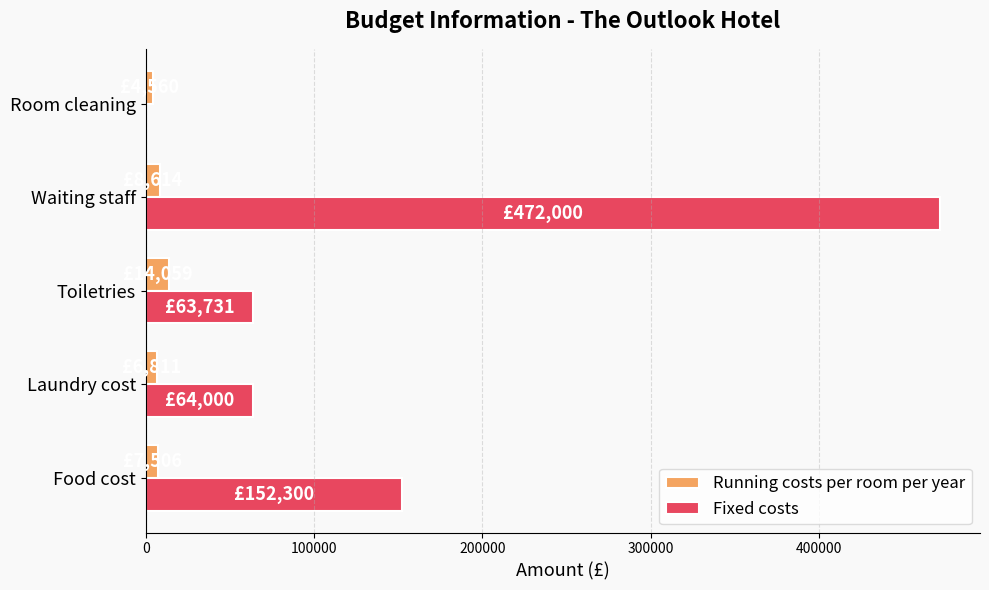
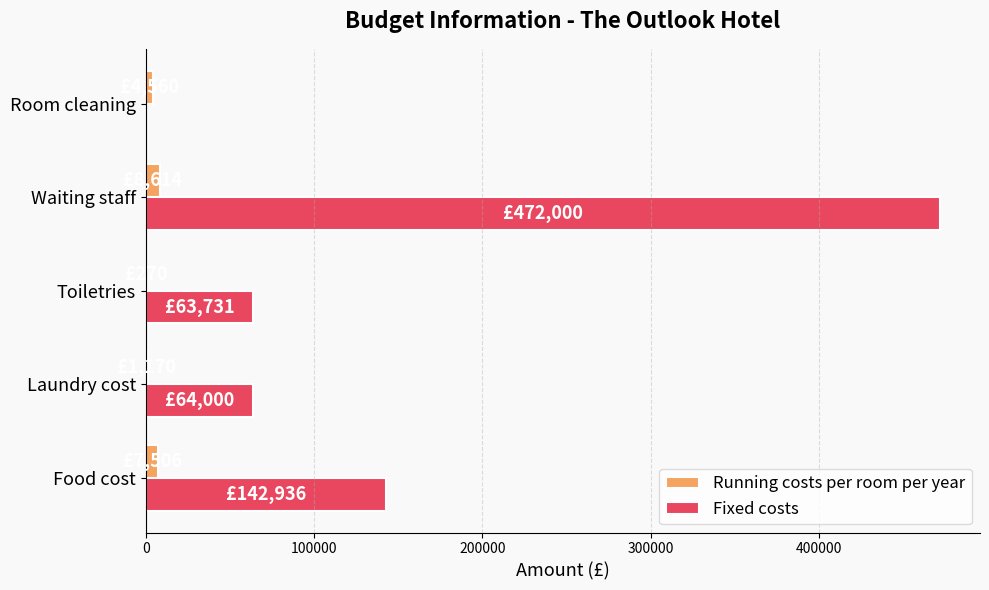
  {
    "Running costs per room per year": {
      "Room cleaning": "5000",
      "Waiting staff": "9000",
-     "Toiletries": "14000",
-     "Laundry cost": "7000",
+     "Toiletries": "0",
+     "Laundry cost": "1000",
      "Food cost": "8000"
    },
    "Fixed costs": {
      "Waiting staff": "£472,000",
      "Toiletries": "£63,731",
      "Laundry cost": "£64,000",
-     "Food cost": "£152,300"
+     "Food cost": "£142,936"
    }
  }
